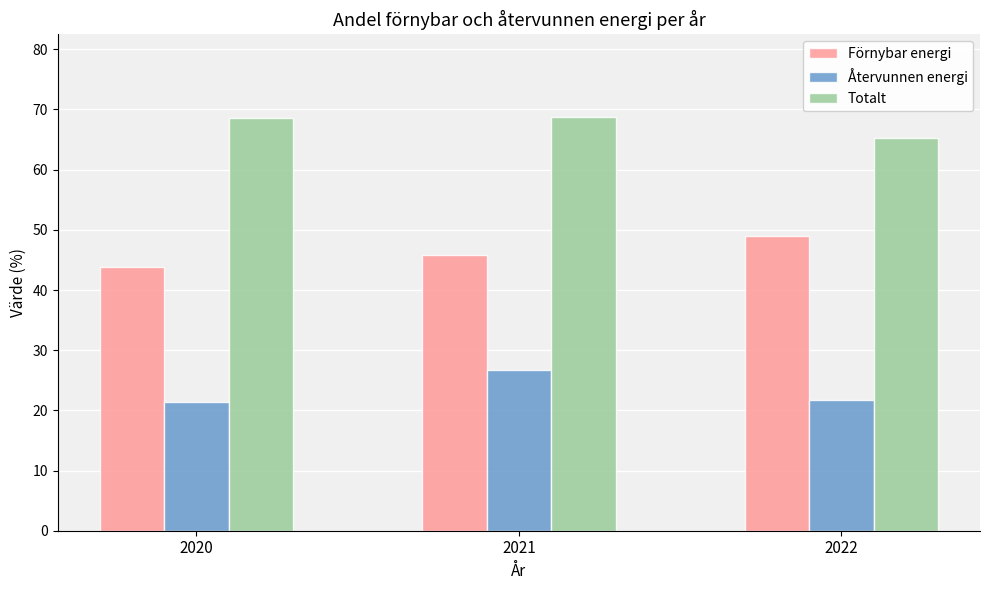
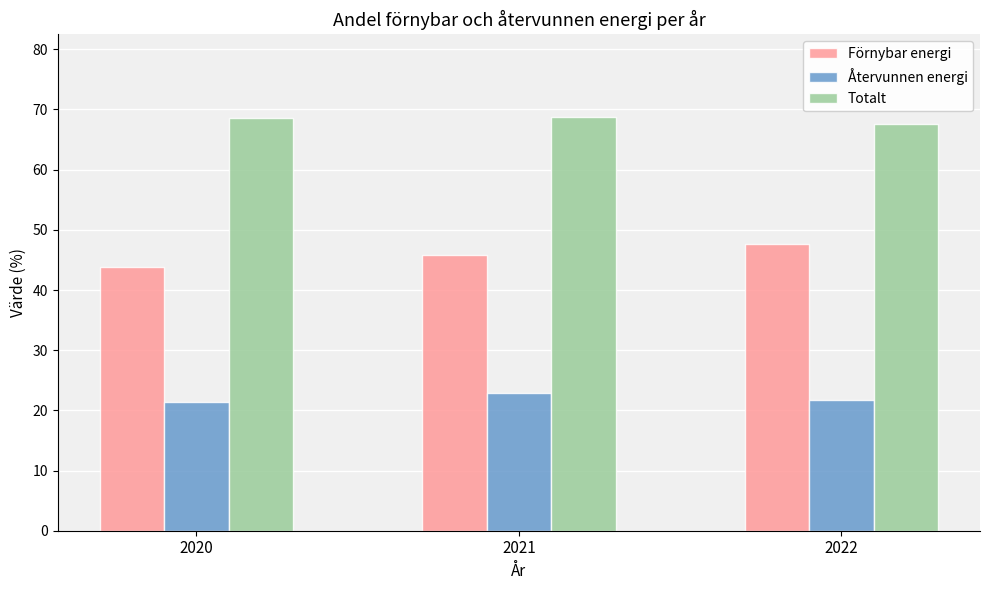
  {
    "Förnybar energi": {
      "2020": 44,
      "2021": 46,
-     "2022": 49
+     "2022": 48
    },
    "Återvunnen energi": {
      "2020": 21,
-     "2021": 27,
+     "2021": 23,
      "2022": 22
    },
    "Totalt": {
      "2020": 69,
      "2021": 69,
-     "2022": 65
+     "2022": 68
    }
  }
